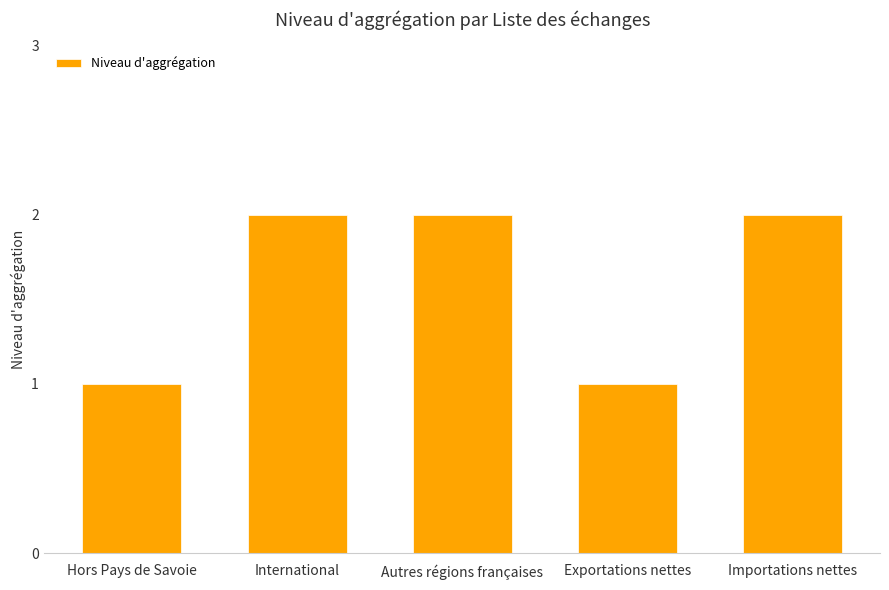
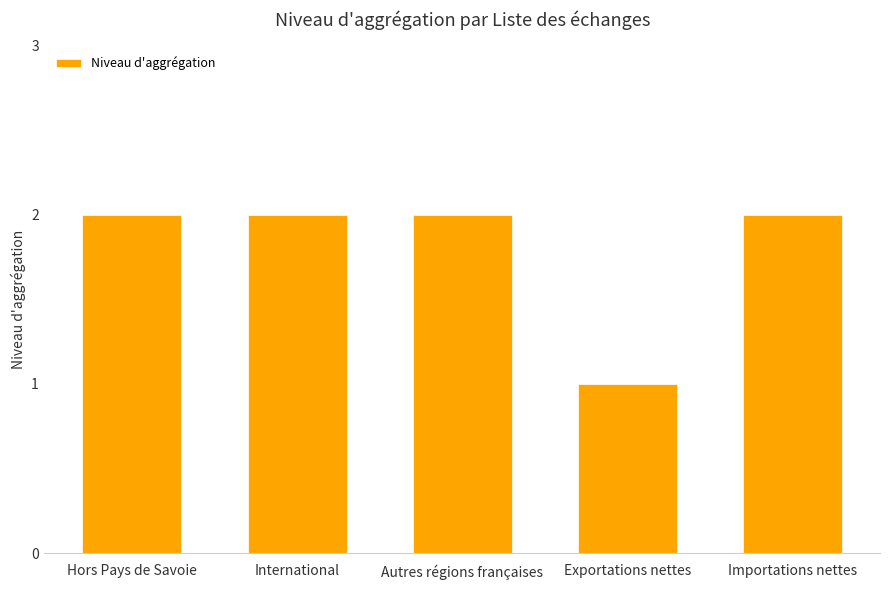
  {
-   "Hors Pays de Savoie": 1,
+   "Hors Pays de Savoie": 2,
    "International": 2,
    "Autres régions françaises": 2,
    "Exportations nettes": 1,
    "Importations nettes": 2
  }
